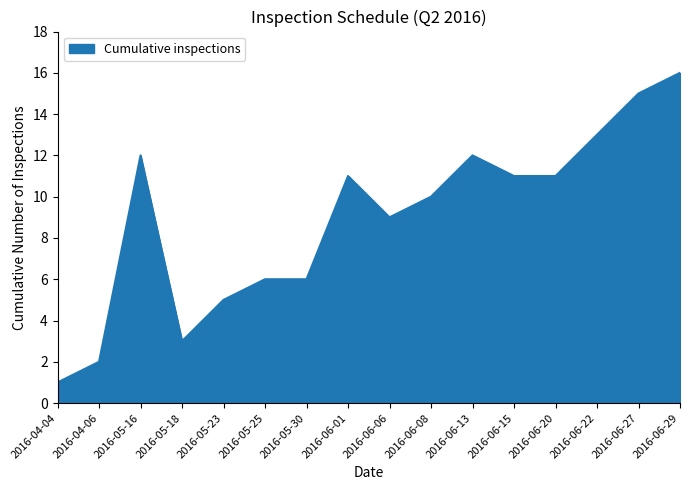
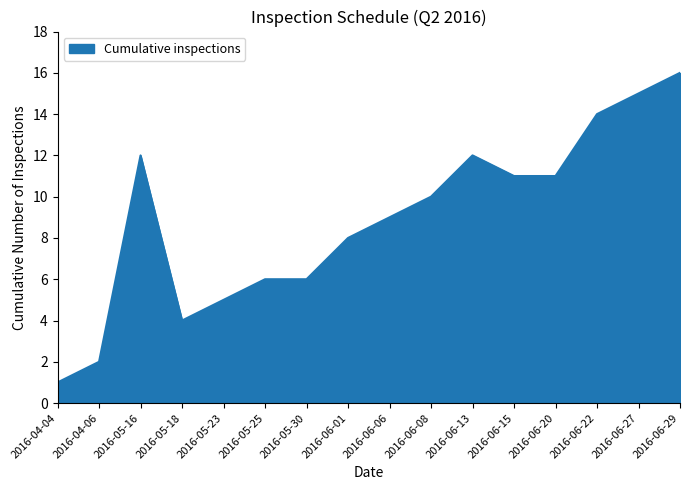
  {
    "2016-04-04": 1,
    "2016-04-06": 2,
    "2016-05-16": 12,
-   "2016-05-18": 3,
+   "2016-05-18": 4,
    "2016-05-23": 5,
    "2016-05-25": 6,
    "2016-05-30": 6,
-   "2016-06-01": 11,
+   "2016-06-01": 8,
    "2016-06-06": 9,
    "2016-06-08": 10,
    "2016-06-13": 12,
    "2016-06-15": 11,
    "2016-06-20": 11,
-   "2016-06-22": 13,
+   "2016-06-22": 14,
    "2016-06-27": 15,
    "2016-06-29": 16
  }
